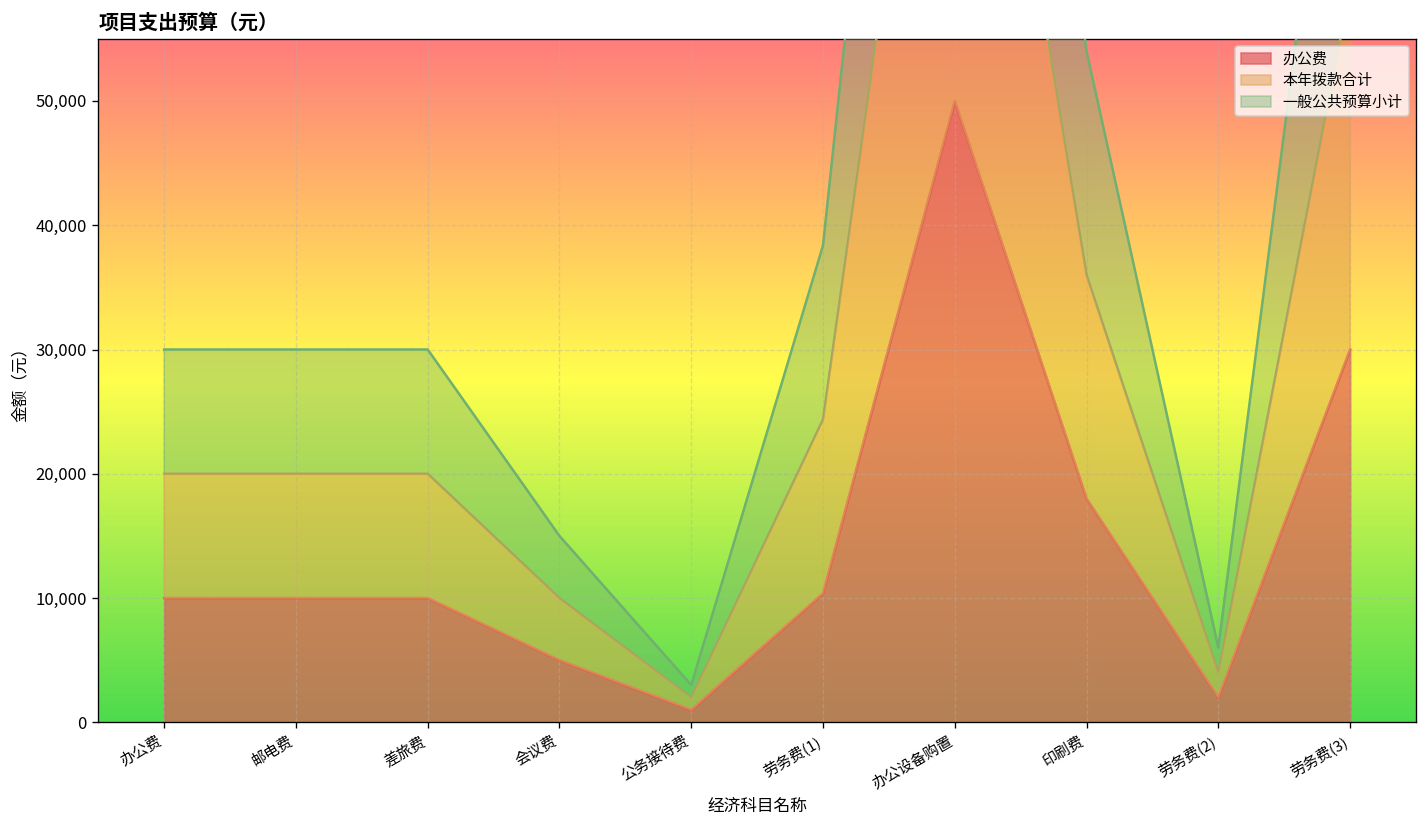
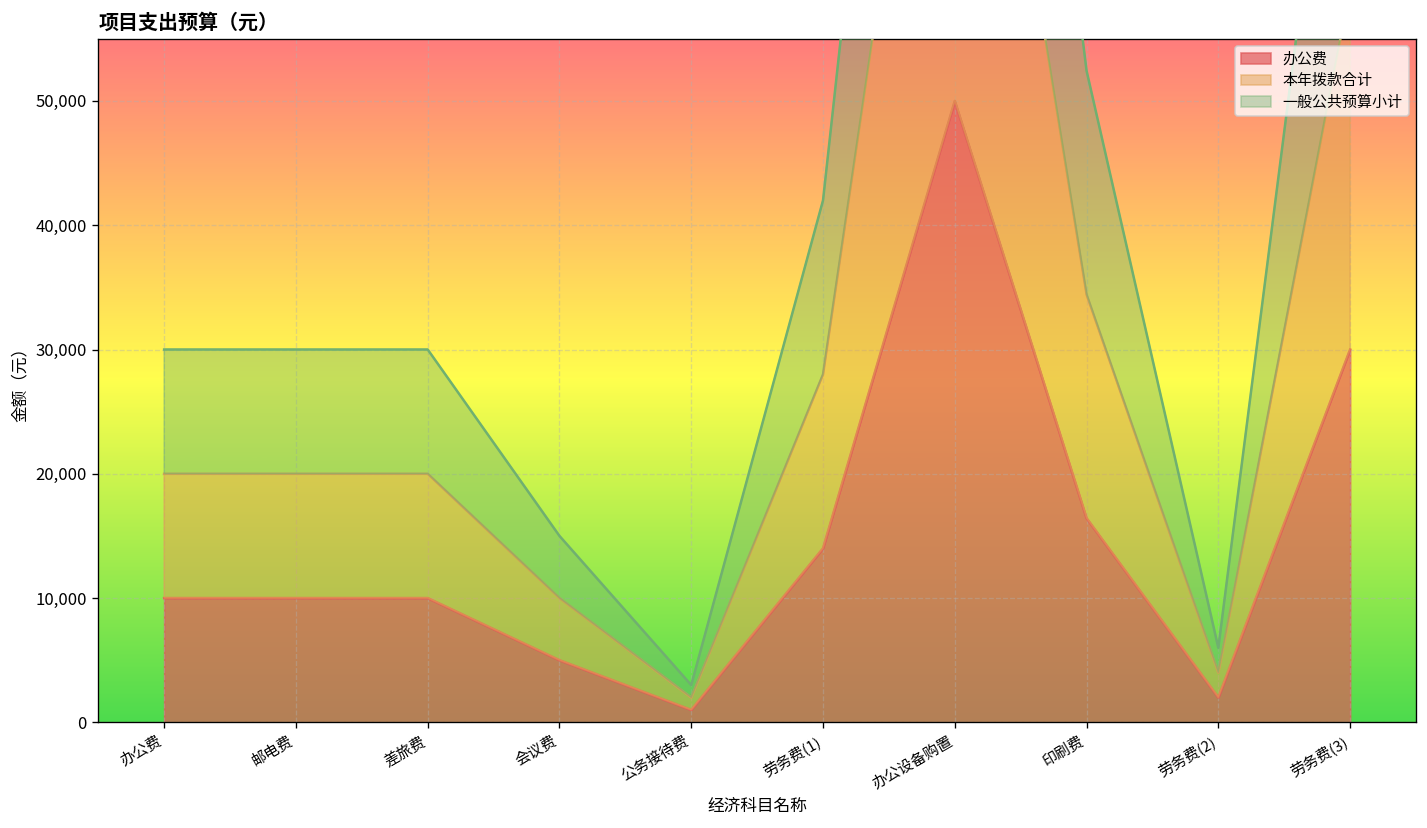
  {
    "办公费": {
      "办公费": "10,000",
      "邮电费": "10,000",
      "差旅费": "10,000",
      "会议费": "5,000",
      "公务接待费": "1,000",
-     "劳务费(1)": "10,400",
+     "劳务费(1)": "14,000",
      "办公设备购置": "50,000",
-     "印刷费": "18,000",
+     "印刷费": "16,400",
      "劳务费(2)": "2,000",
      "劳务费(3)": "30,000"
    },
    "本年拨款合计": {
      "办公费": "10,000",
      "邮电费": "10,000",
      "差旅费": "10,000",
      "会议费": "5,000",
      "公务接待费": "1,000",
      "劳务费(1)": "14,000",
      "印刷费": "18,000",
      "劳务费(2)": "2,000"
    },
    "一般公共预算小计": {
      "办公费": "10,000",
      "邮电费": "10,000",
      "差旅费": "10,000",
      "会议费": "5,000",
      "公务接待费": "1,000",
      "劳务费(1)": "14,000",
      "印刷费": "18,000",
      "劳务费(2)": "2,000"
    }
  }
